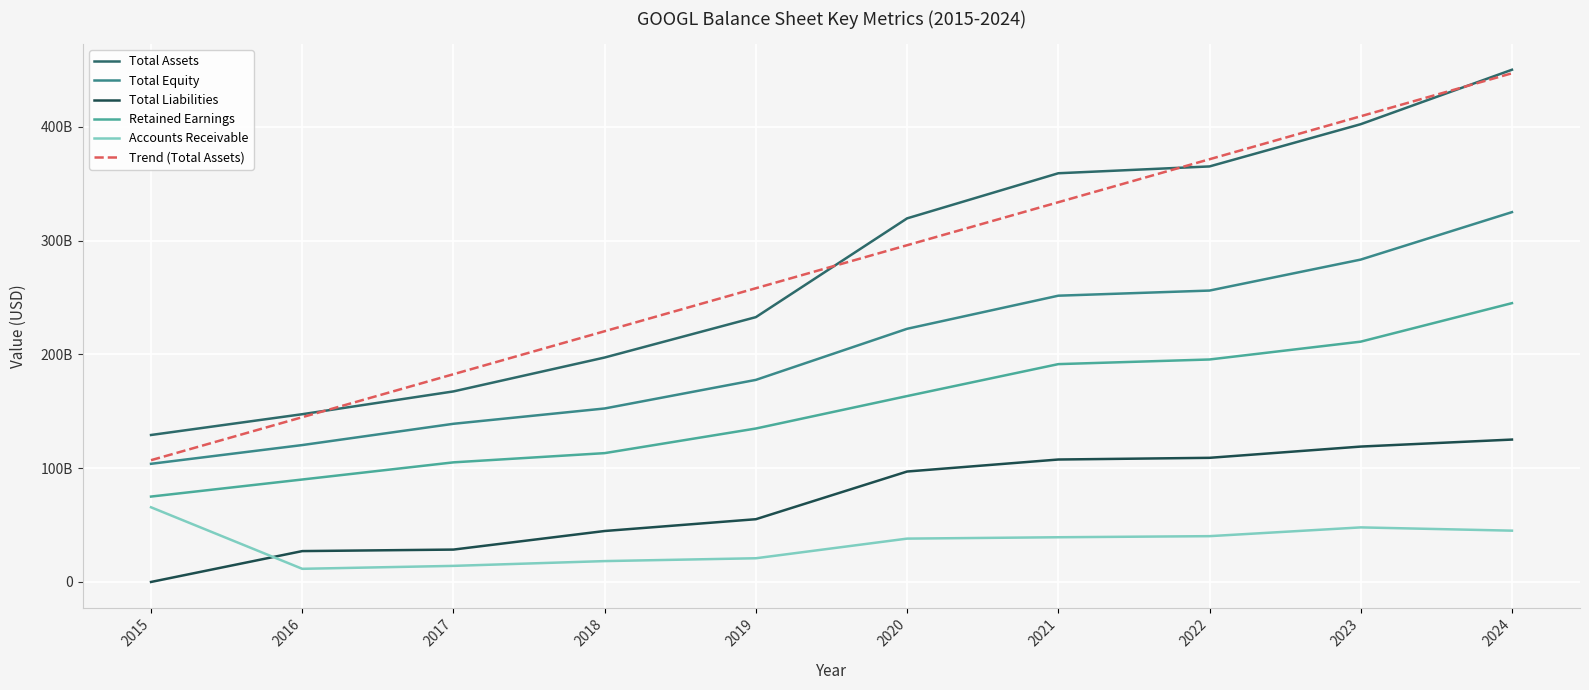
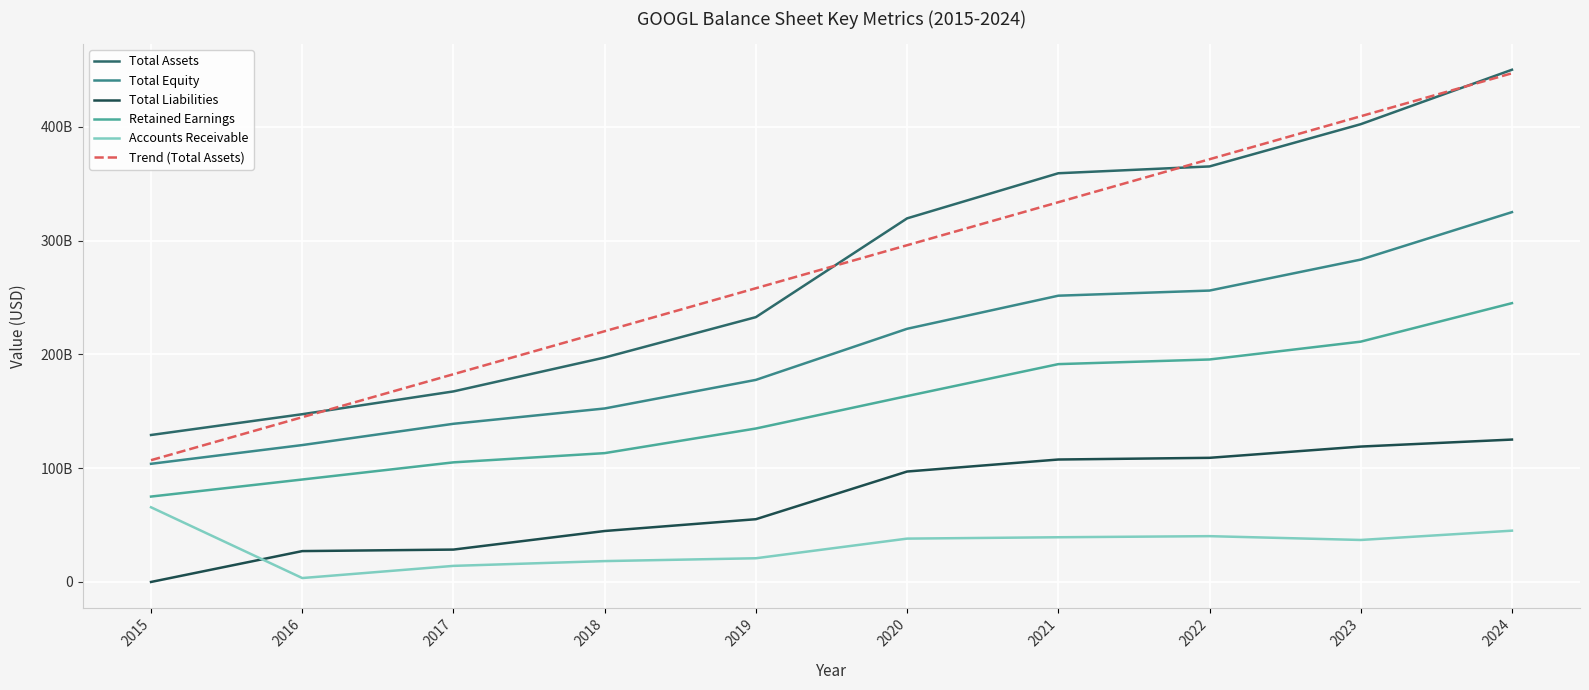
  {
    "Accounts Receivable": {
      "2015": 66000000000,
-     "2016": 12000000000,
+     "2016": 3000000000,
      "2017": 14000000000,
      "2018": 18000000000,
      "2019": 21000000000,
      "2020": 38000000000,
      "2021": 39000000000,
      "2022": 40000000000,
-     "2023": 48000000000,
+     "2023": 37000000000,
      "2024": 45000000000
    },
    "Trend (Total Assets)": {
      "2015": 107000000000,
      "2024": 447000000000
    }
  }
